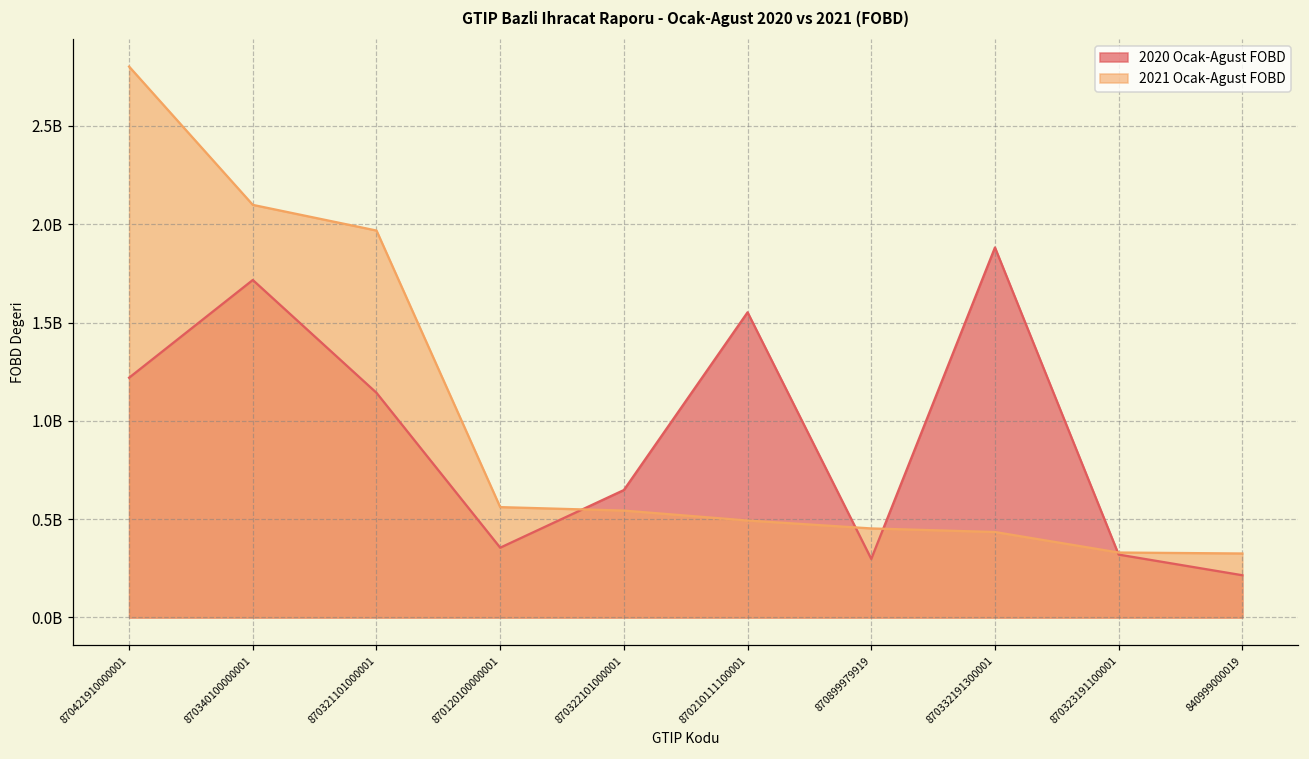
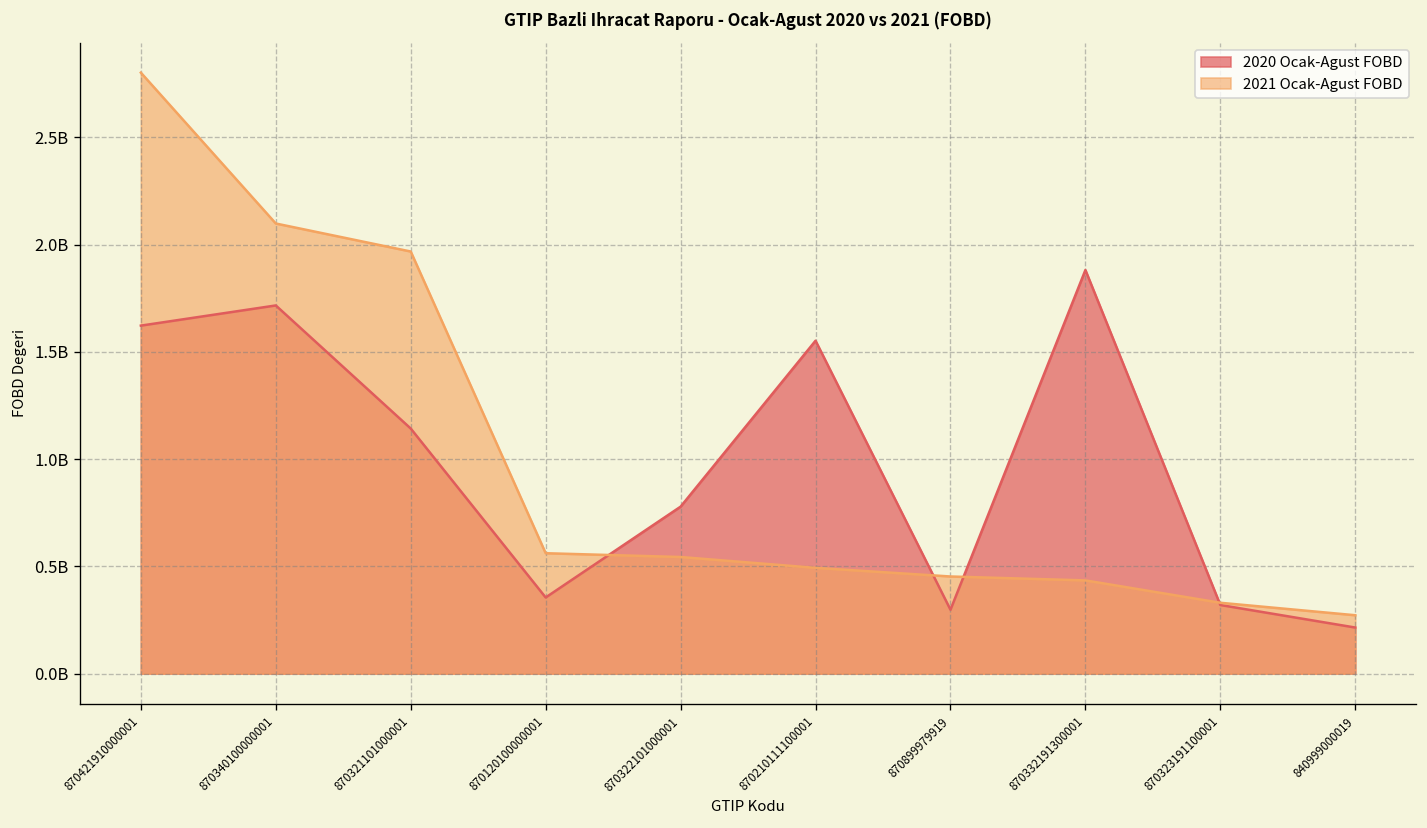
  {
    "2020 Ocak-Agust FOBD": {
-     "870421910000001": 1220000000,
+     "870421910000001": 1620000000,
      "870340100000001": 1720000000,
      "870321101000001": 1140000000,
      "870120100000001": 360000000,
-     "870322101000001": 650000000,
+     "870322101000001": 780000000,
      "870210111100001": 1550000000,
      "870899979919": 300000000,
      "870332191300001": 1880000000,
      "840999000019": 210000000
    },
    "2021 Ocak-Agust FOBD": {
      "870421910000001": 2800000000,
      "870340100000001": 2100000000,
      "870321101000001": 1970000000,
      "870120100000001": 560000000,
      "870322101000001": 540000000,
      "870210111100001": 490000000,
      "870899979919": 450000000,
      "870332191300001": 430000000,
-     "840999000019": 330000000
+     "840999000019": 270000000
    }
  }
